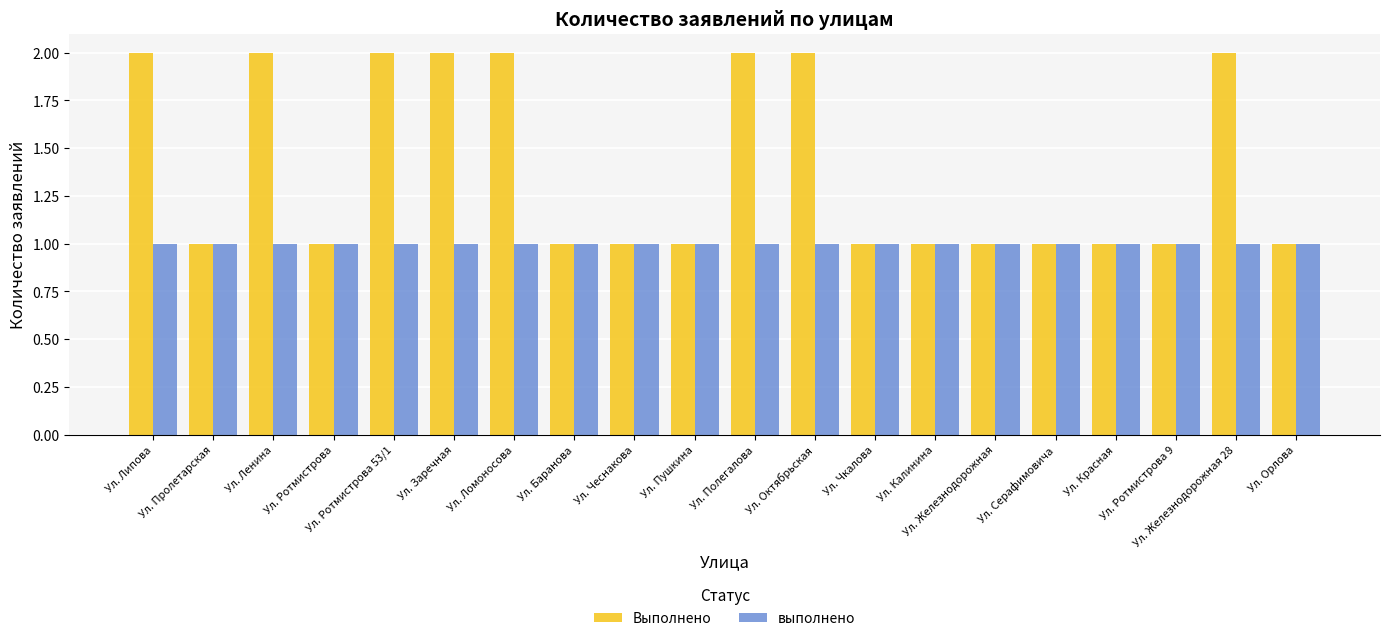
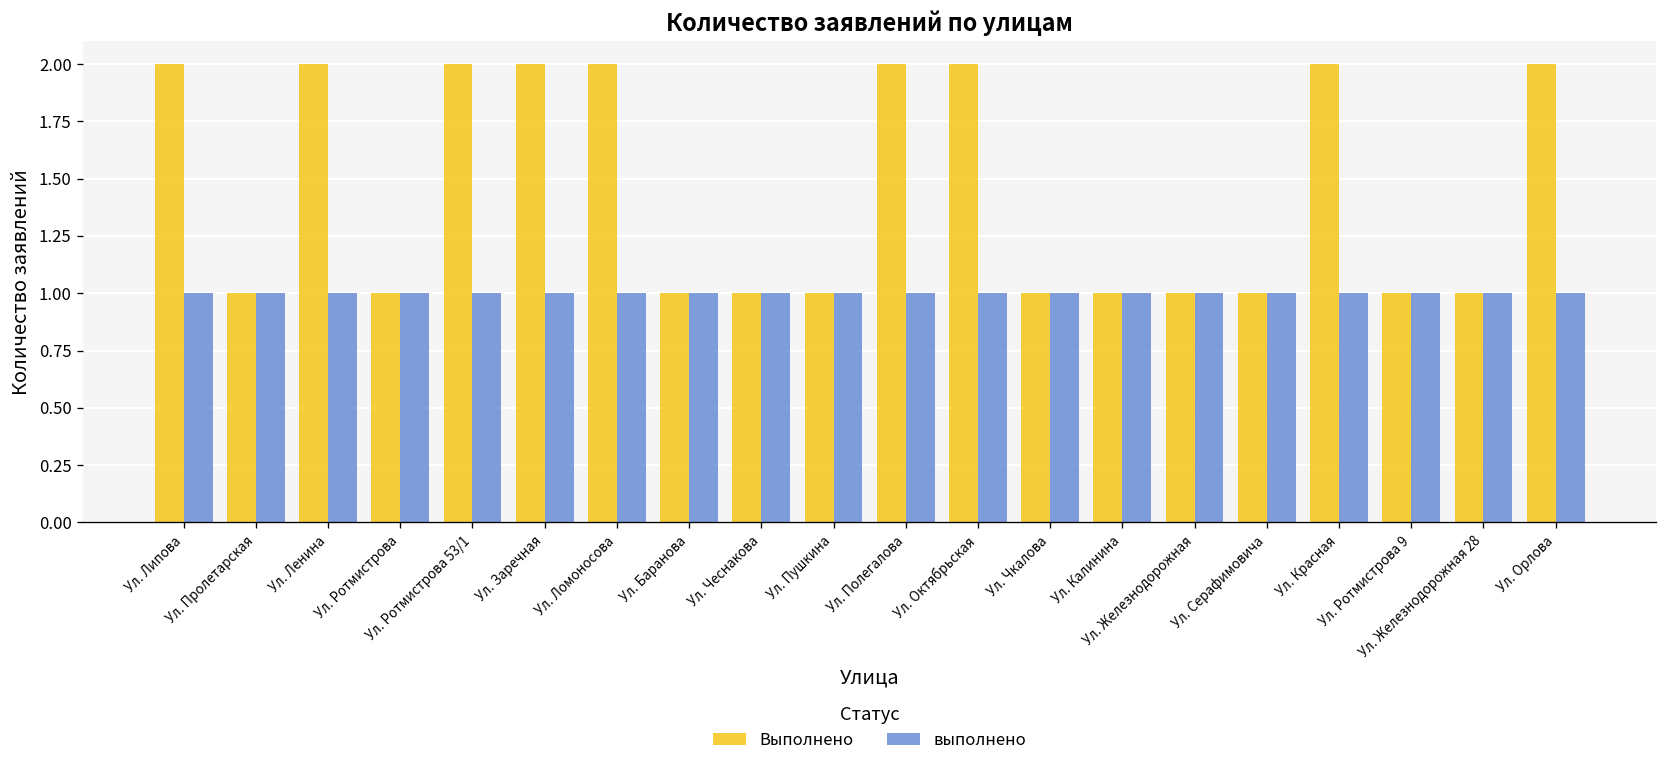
  {
    "Выполнено": {
      "Ул. Липова": 2,
      "Ул. Пролетарская": 1,
      "Ул. Ленина": 2,
      "Ул. Ротмистрова": 1,
      "Ул. Ротмистрова 53/1": 2,
      "Ул. Заречная": 2,
      "Ул. Ломоносова": 2,
      "Ул. Баранова": 1,
      "Ул. Чеснакова": 1,
      "Ул. Пушкина": 1,
      "Ул. Полегалова": 2,
      "Ул. Октябрьская": 2,
      "Ул. Чкалова": 1,
      "Ул. Калинина": 1,
      "Ул. Железнодорожная": 1,
      "Ул. Серафимовича": 1,
-     "Ул. Красная": 1,
+     "Ул. Красная": 2,
      "Ул. Ротмистрова 9": 1,
-     "Ул. Железнодорожная 28": 2,
-     "Ул. Орлова": 1
+     "Ул. Железнодорожная 28": 1,
+     "Ул. Орлова": 2
    },
    "выполнено": {
      "Ул. Липова": 1,
      "Ул. Пролетарская": 1,
      "Ул. Ленина": 1,
      "Ул. Ротмистрова": 1,
      "Ул. Ротмистрова 53/1": 1,
      "Ул. Заречная": 1,
      "Ул. Ломоносова": 1,
      "Ул. Баранова": 1,
      "Ул. Чеснакова": 1,
      "Ул. Пушкина": 1,
      "Ул. Полегалова": 1,
      "Ул. Октябрьская": 1,
      "Ул. Чкалова": 1,
      "Ул. Калинина": 1,
      "Ул. Железнодорожная": 1,
      "Ул. Серафимовича": 1,
      "Ул. Красная": 1,
      "Ул. Ротмистрова 9": 1,
      "Ул. Железнодорожная 28": 1,
      "Ул. Орлова": 1
    }
  }
